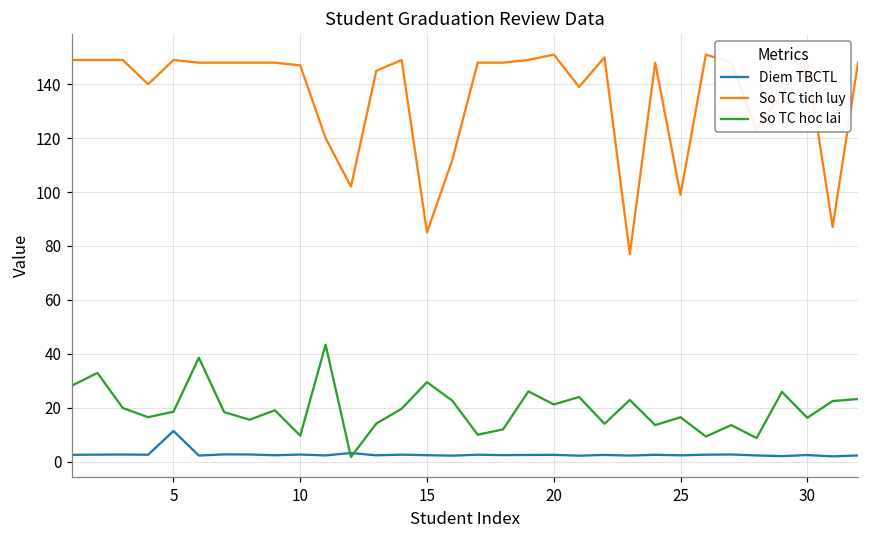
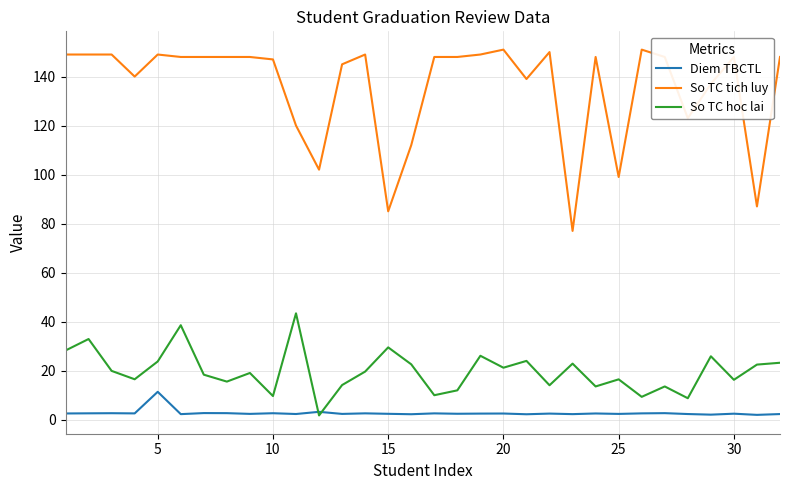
  {
    "Diem TBCTL": {
      "5": 11,
      "10": 3,
      "15": 2,
      "20": 2,
      "25": 2,
      "30": 2
    },
    "So TC tich luy": {
      "5": 149,
      "10": 147,
      "15": 85,
      "20": 151,
      "25": 99
    },
    "So TC hoc lai": {
-     "5": 18,
+     "5": 24,
      "10": 10,
      "15": 29,
      "20": 21,
      "25": 16,
      "30": 16
    }
  }
